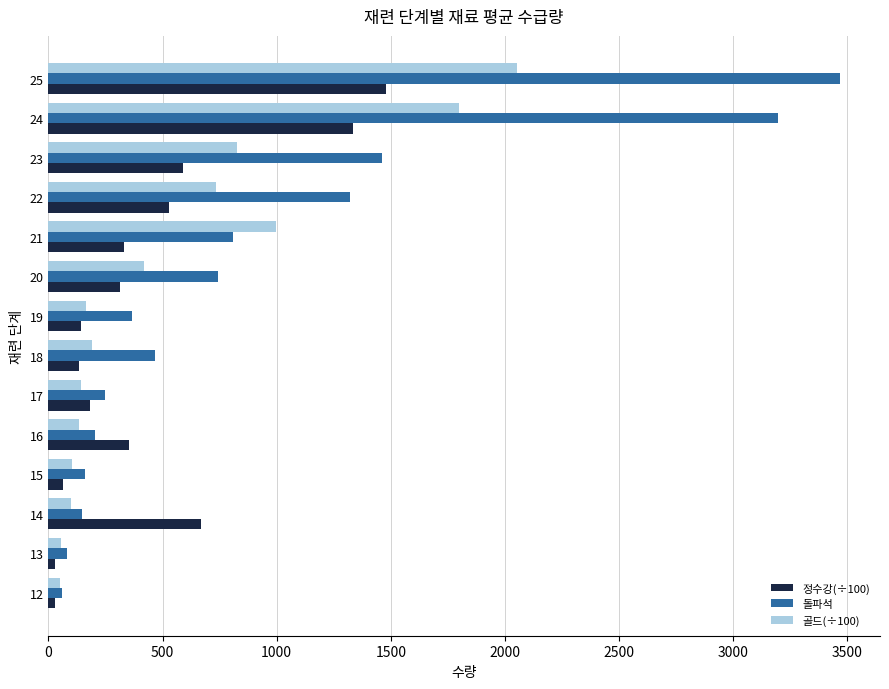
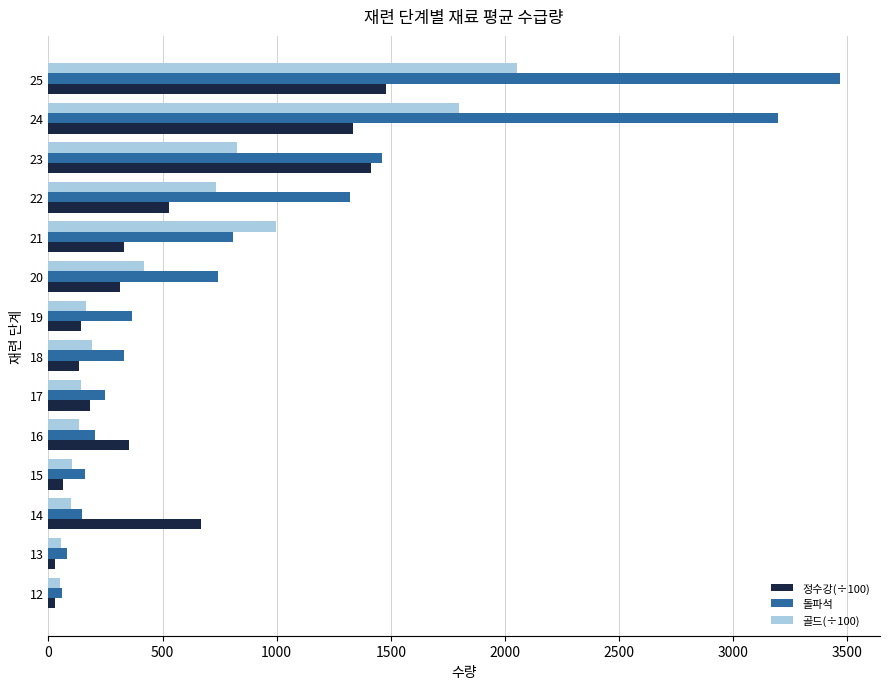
  {
    "정수강(÷100)": {
      "25": 1480,
      "24": 1330,
-     "23": 590,
+     "23": 1410,
      "22": 530,
      "21": 330,
      "20": 310,
      "19": 140,
      "18": 130,
      "17": 180,
      "16": 350,
      "15": 60,
      "14": 670,
      "13": 30,
      "12": 30
    },
    "돌파석": {
      "25": 3470,
      "24": 3200,
      "23": 1460,
      "22": 1320,
      "21": 810,
      "20": 740,
      "19": 370,
-     "18": 470,
+     "18": 330,
      "17": 250,
      "16": 210,
      "15": 160,
      "14": 150,
      "13": 80,
      "12": 60
    },
    "골드(÷100)": {
      "25": 2050,
      "24": 1800,
      "23": 830,
      "22": 740,
      "21": 1000,
      "20": 420,
      "19": 170,
      "18": 190,
      "17": 140,
      "16": 130,
      "15": 100,
      "14": 100,
      "13": 50,
      "12": 50
    }
  }
